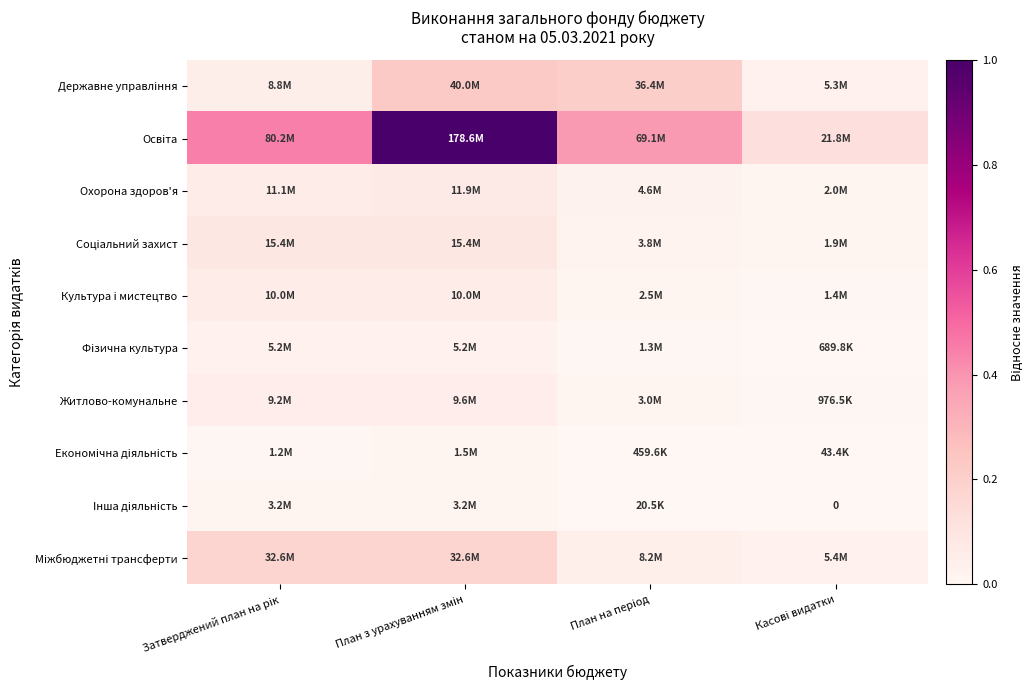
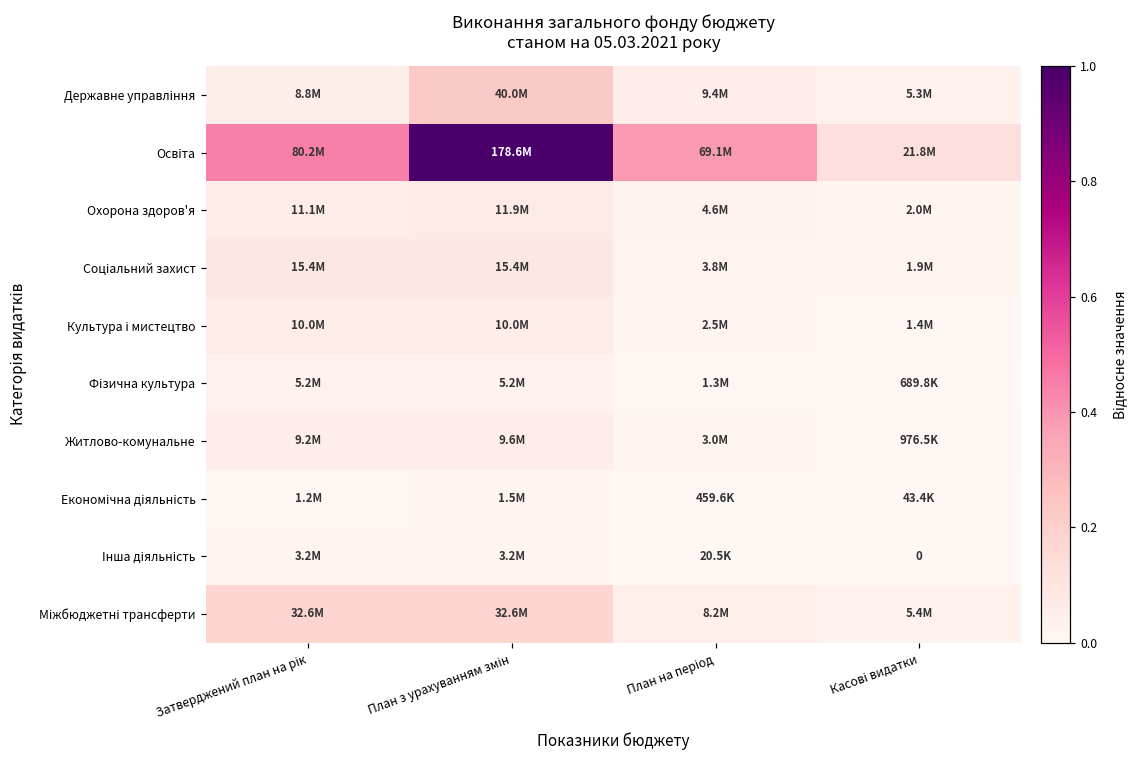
  {
    "Державне управління": {
      "Затверджений план на рік": "8.8M",
      "План з урахуванням змін": "40.0M",
-     "План на період": "36.4M",
+     "План на період": "9.4M",
      "Касові видатки": "5.3M"
    },
    "Освіта": {
      "Затверджений план на рік": "80.2M",
      "План з урахуванням змін": "178.6M",
      "План на період": "69.1M",
      "Касові видатки": "21.8M"
    },
    "Охорона здоров'я": {
      "Затверджений план на рік": "11.1M",
      "План з урахуванням змін": "11.9M",
      "План на період": "4.6M",
      "Касові видатки": "2.0M"
    },
    "Соціальний захист": {
      "Затверджений план на рік": "15.4M",
      "План з урахуванням змін": "15.4M",
      "План на період": "3.8M",
      "Касові видатки": "1.9M"
    },
    "Культура і мистецтво": {
      "Затверджений план на рік": "10.0M",
      "План з урахуванням змін": "10.0M",
      "План на період": "2.5M",
      "Касові видатки": "1.4M"
    },
    "Фізична культура": {
      "Затверджений план на рік": "5.2M",
      "План з урахуванням змін": "5.2M",
      "План на період": "1.3M",
      "Касові видатки": "689.8K"
    },
    "Житлово-комунальне": {
      "Затверджений план на рік": "9.2M",
      "План з урахуванням змін": "9.6M",
      "План на період": "3.0M",
      "Касові видатки": "976.5K"
    },
    "Економічна діяльність": {
      "Затверджений план на рік": "1.2M",
      "План з урахуванням змін": "1.5M",
      "План на період": "459.6K",
      "Касові видатки": "43.4K"
    },
    "Інша діяльність": {
      "Затверджений план на рік": "3.2M",
      "План з урахуванням змін": "3.2M",
      "План на період": "20.5K",
      "Касові видатки": "0"
    },
    "Міжбюджетні трансферти": {
      "Затверджений план на рік": "32.6M",
      "План з урахуванням змін": "32.6M",
      "План на період": "8.2M",
      "Касові видатки": "5.4M"
    }
  }
